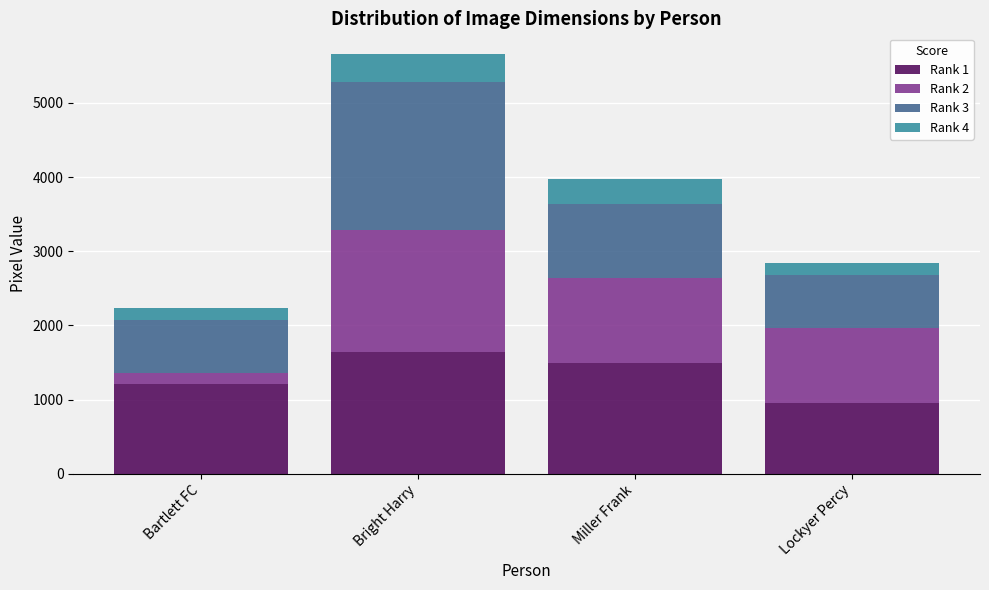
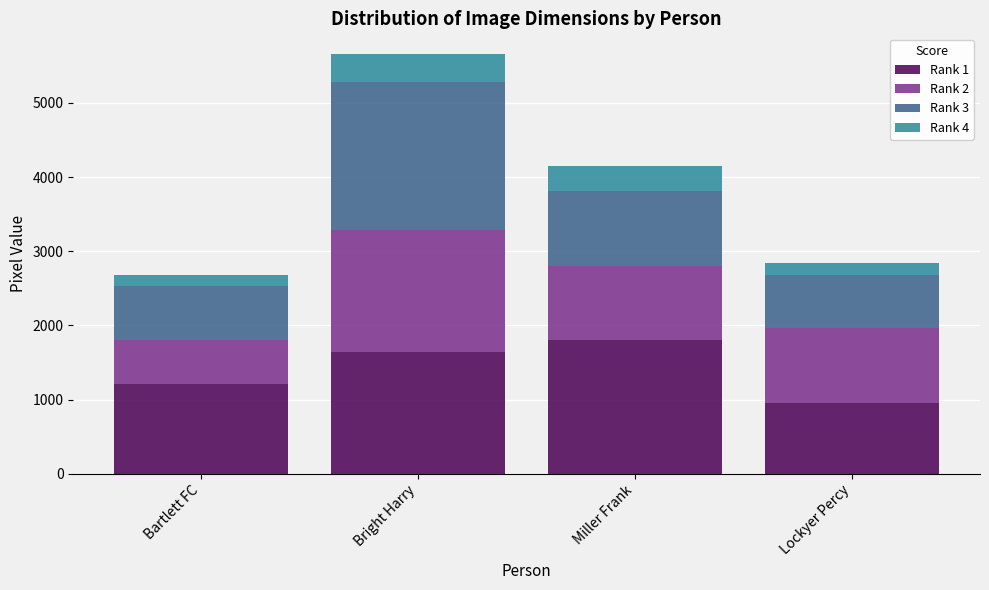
  {
    "Rank 1": {
      "Bartlett FC": 1200,
      "Bright Harry": 1600,
-     "Miller Frank": 1500,
+     "Miller Frank": 1800,
      "Lockyer Percy": 1000
    },
    "Rank 2": {
-     "Bartlett FC": 200,
+     "Bartlett FC": 600,
      "Bright Harry": 1600,
-     "Miller Frank": 1100,
+     "Miller Frank": 1000,
      "Lockyer Percy": 1000
    }
  }
